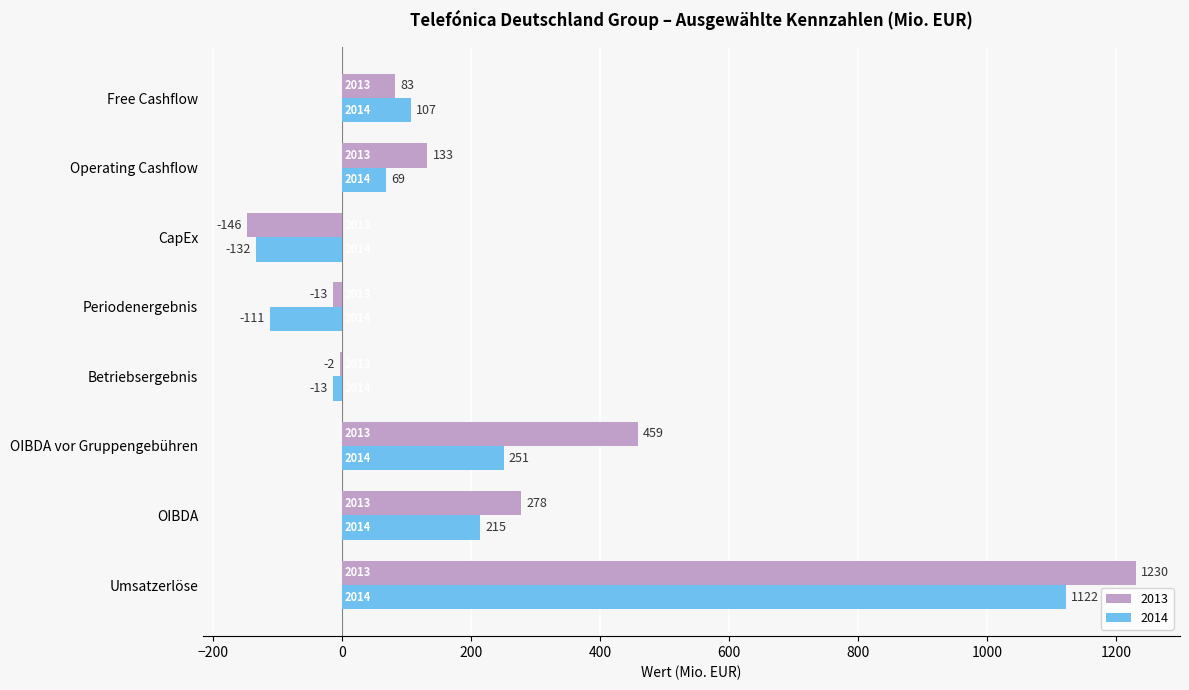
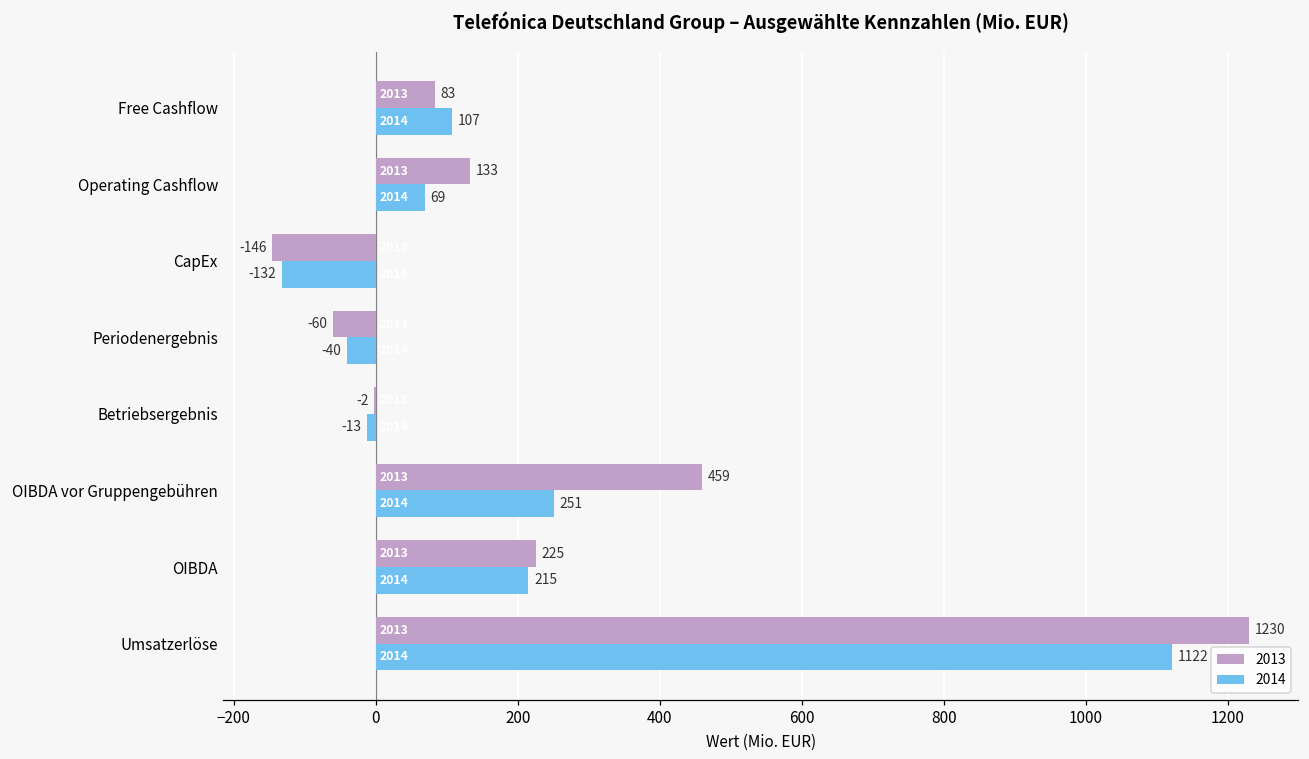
  {
    "2013": {
      "Free Cashflow": 83,
      "Operating Cashflow": 133,
      "CapEx": -146,
-     "Periodenergebnis": -13,
+     "Periodenergebnis": -60,
      "Betriebsergebnis": -2,
      "OIBDA vor Gruppengebühren": 459,
-     "OIBDA": 278,
+     "OIBDA": 225,
      "Umsatzerlöse": 1230
    },
    "2014": {
      "Free Cashflow": 107,
      "Operating Cashflow": 69,
      "CapEx": -132,
-     "Periodenergebnis": -111,
+     "Periodenergebnis": -40,
      "Betriebsergebnis": -13,
      "OIBDA vor Gruppengebühren": 251,
      "OIBDA": 215,
      "Umsatzerlöse": 1122
    }
  }
